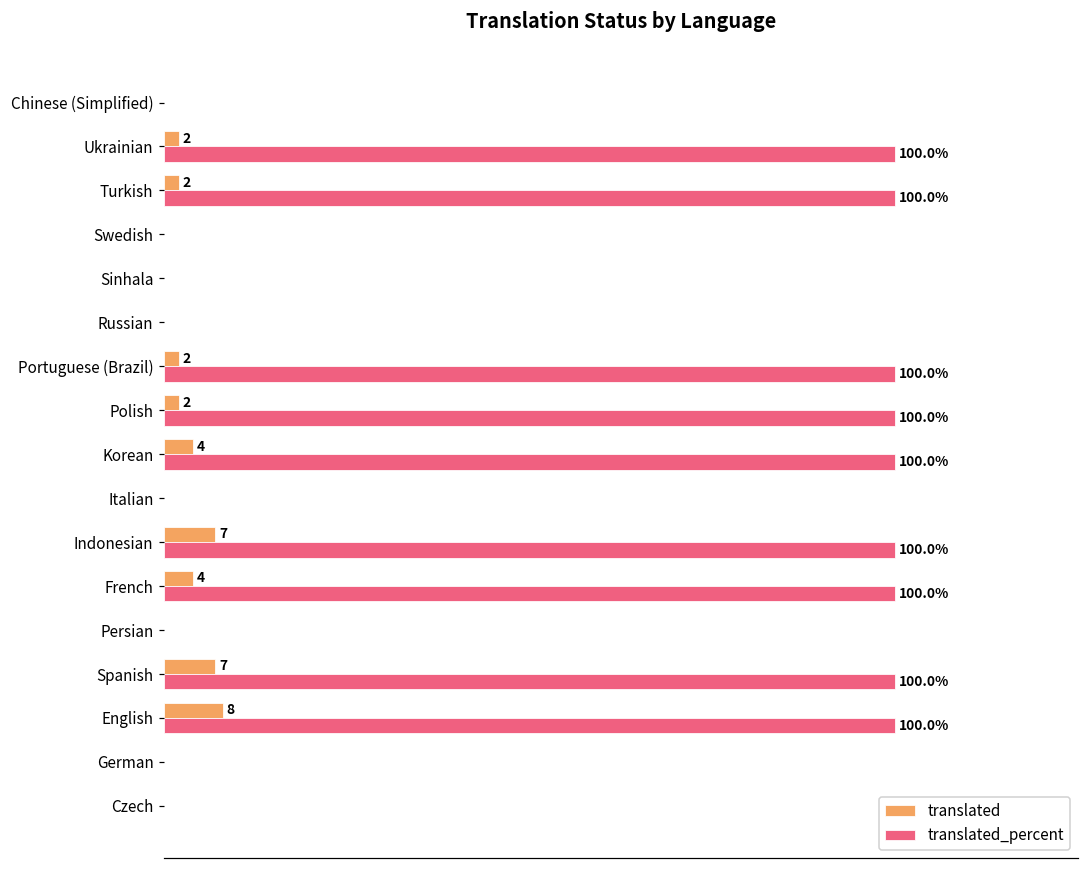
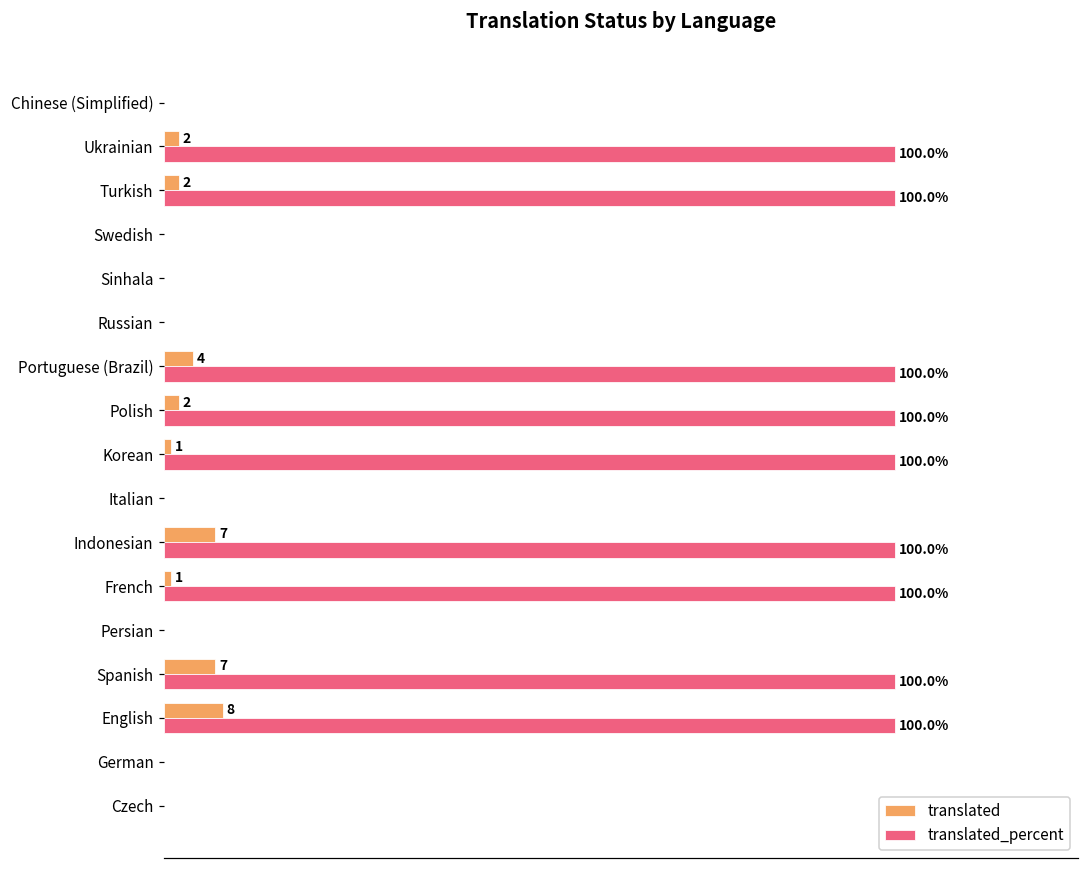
  {
    "translated": {
      "Ukrainian": "2",
      "Turkish": "2",
-     "Portuguese (Brazil)": "2",
+     "Portuguese (Brazil)": "4",
      "Polish": "2",
-     "Korean": "4",
+     "Korean": "1",
      "Indonesian": "7",
-     "French": "4",
+     "French": "1",
      "Spanish": "7",
      "English": "8"
    },
    "translated_percent": {
      "Ukrainian": "100.0%",
      "Turkish": "100.0%",
      "Portuguese (Brazil)": "100.0%",
      "Polish": "100.0%",
      "Korean": "100.0%",
      "Indonesian": "100.0%",
      "French": "100.0%",
      "Spanish": "100.0%",
      "English": "100.0%"
    }
  }
